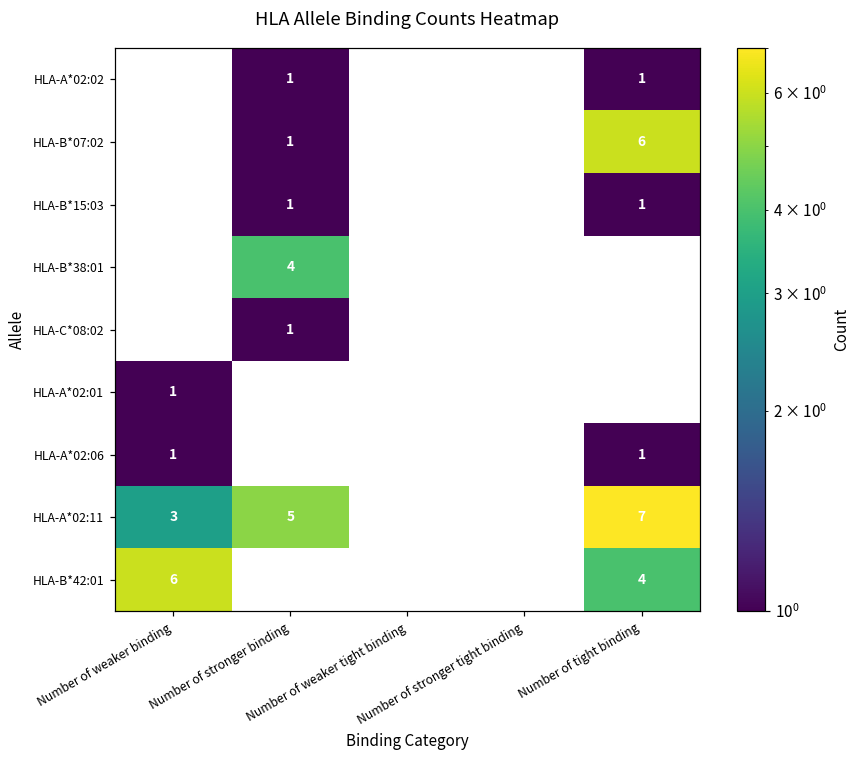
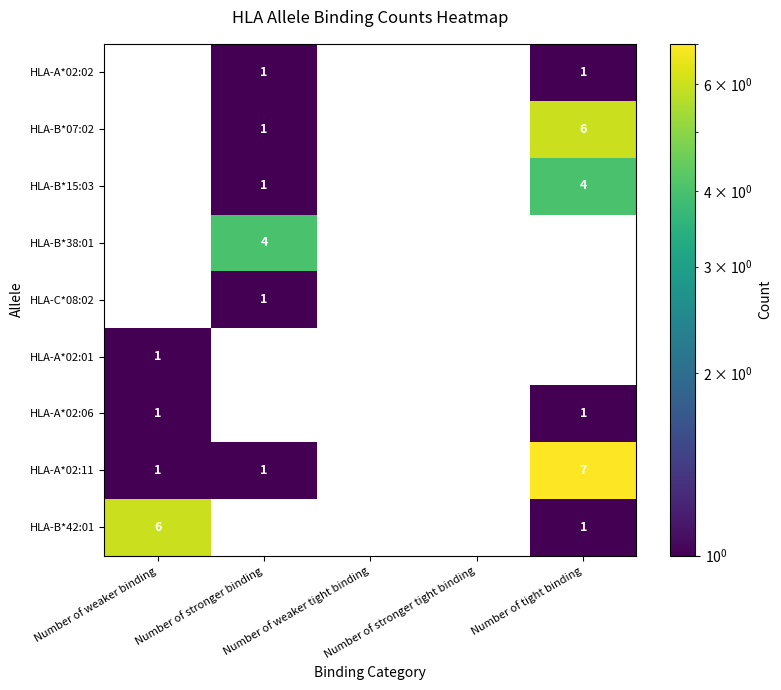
  {
    "HLA-A*02:02": {
      "Number of stronger binding": 1,
      "Number of tight binding": 1
    },
    "HLA-B*07:02": {
      "Number of stronger binding": 1,
      "Number of tight binding": 6
    },
    "HLA-B*15:03": {
      "Number of stronger binding": 1,
-     "Number of tight binding": 1
+     "Number of tight binding": 4
    },
    "HLA-B*38:01": {
      "Number of stronger binding": 4
    },
    "HLA-C*08:02": {
      "Number of stronger binding": 1
    },
    "HLA-A*02:01": {
      "Number of weaker binding": 1
    },
    "HLA-A*02:06": {
      "Number of weaker binding": 1,
      "Number of tight binding": 1
    },
    "HLA-A*02:11": {
-     "Number of weaker binding": 3,
-     "Number of stronger binding": 5,
+     "Number of weaker binding": 1,
+     "Number of stronger binding": 1,
      "Number of tight binding": 7
    },
    "HLA-B*42:01": {
      "Number of weaker binding": 6,
-     "Number of tight binding": 4
+     "Number of tight binding": 1
    }
  }
